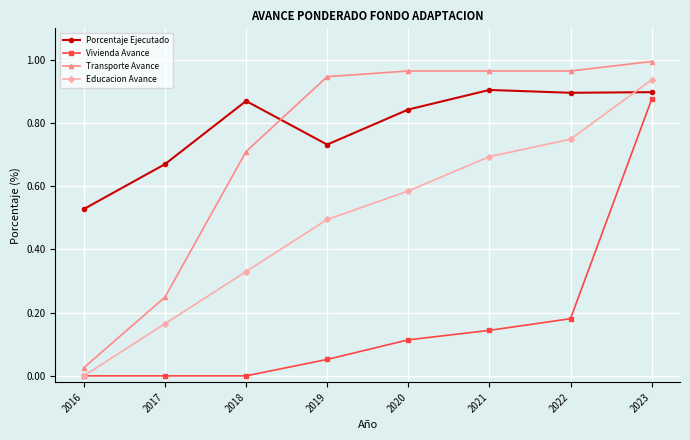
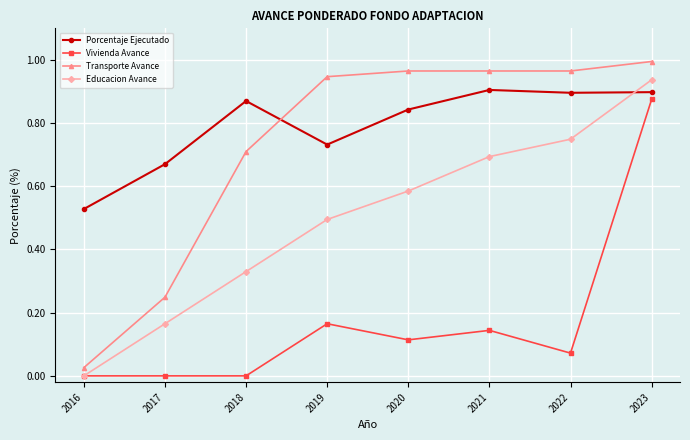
  {
    "Porcentaje Ejecutado": {
      "2016": 0.53,
      "2017": 0.67,
      "2018": 0.87,
      "2019": 0.73,
      "2020": 0.84,
      "2021": 0.91,
      "2022": 0.90,
      "2023": 0.90
    },
    "Vivienda Avance": {
      "2017": 0.00,
      "2018": 0.00,
-     "2019": 0.05,
+     "2019": 0.17,
      "2020": 0.11,
      "2021": 0.14,
-     "2022": 0.18,
+     "2022": 0.07,
      "2023": 0.88
    }
  }
